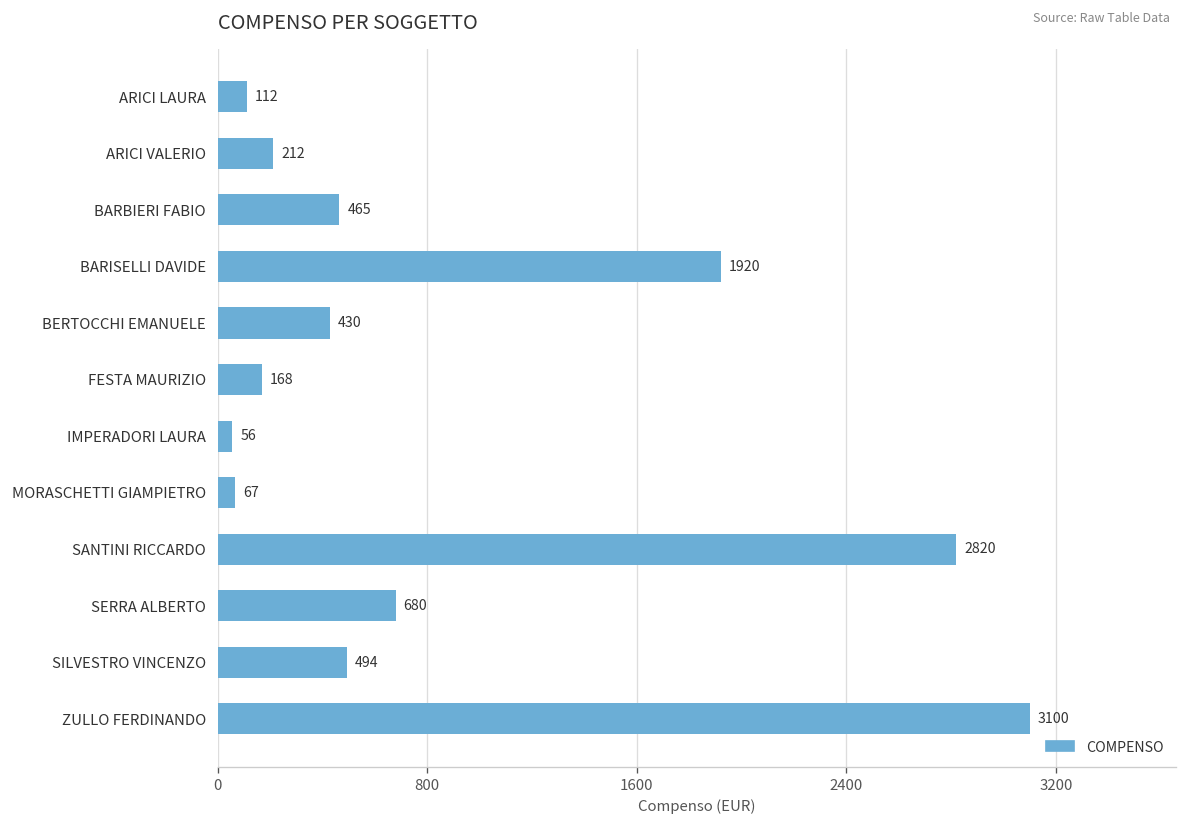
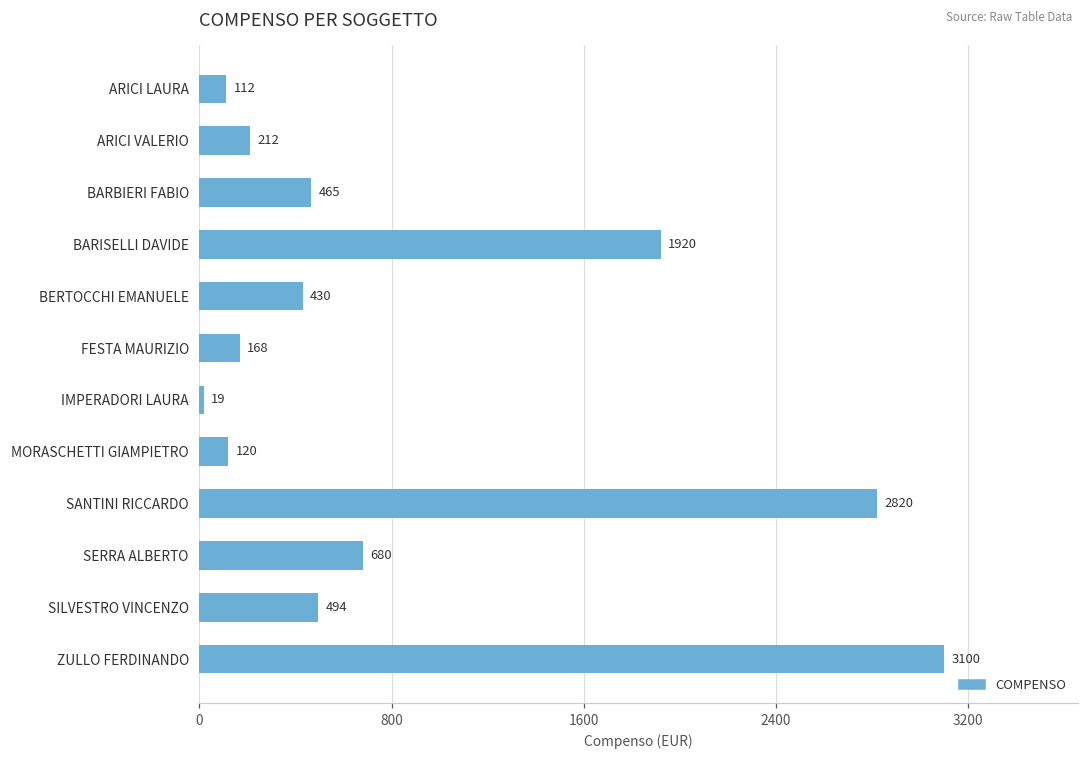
  {
    "ARICI LAURA": 112,
    "ARICI VALERIO": 212,
    "BARBIERI FABIO": 465,
    "BARISELLI DAVIDE": 1920,
    "BERTOCCHI EMANUELE": 430,
    "FESTA MAURIZIO": 168,
-   "IMPERADORI LAURA": 56,
-   "MORASCHETTI GIAMPIETRO": 67,
+   "IMPERADORI LAURA": 19,
+   "MORASCHETTI GIAMPIETRO": 120,
    "SANTINI RICCARDO": 2820,
    "SERRA ALBERTO": 680,
    "SILVESTRO VINCENZO": 494,
    "ZULLO FERDINANDO": 3100
  }
